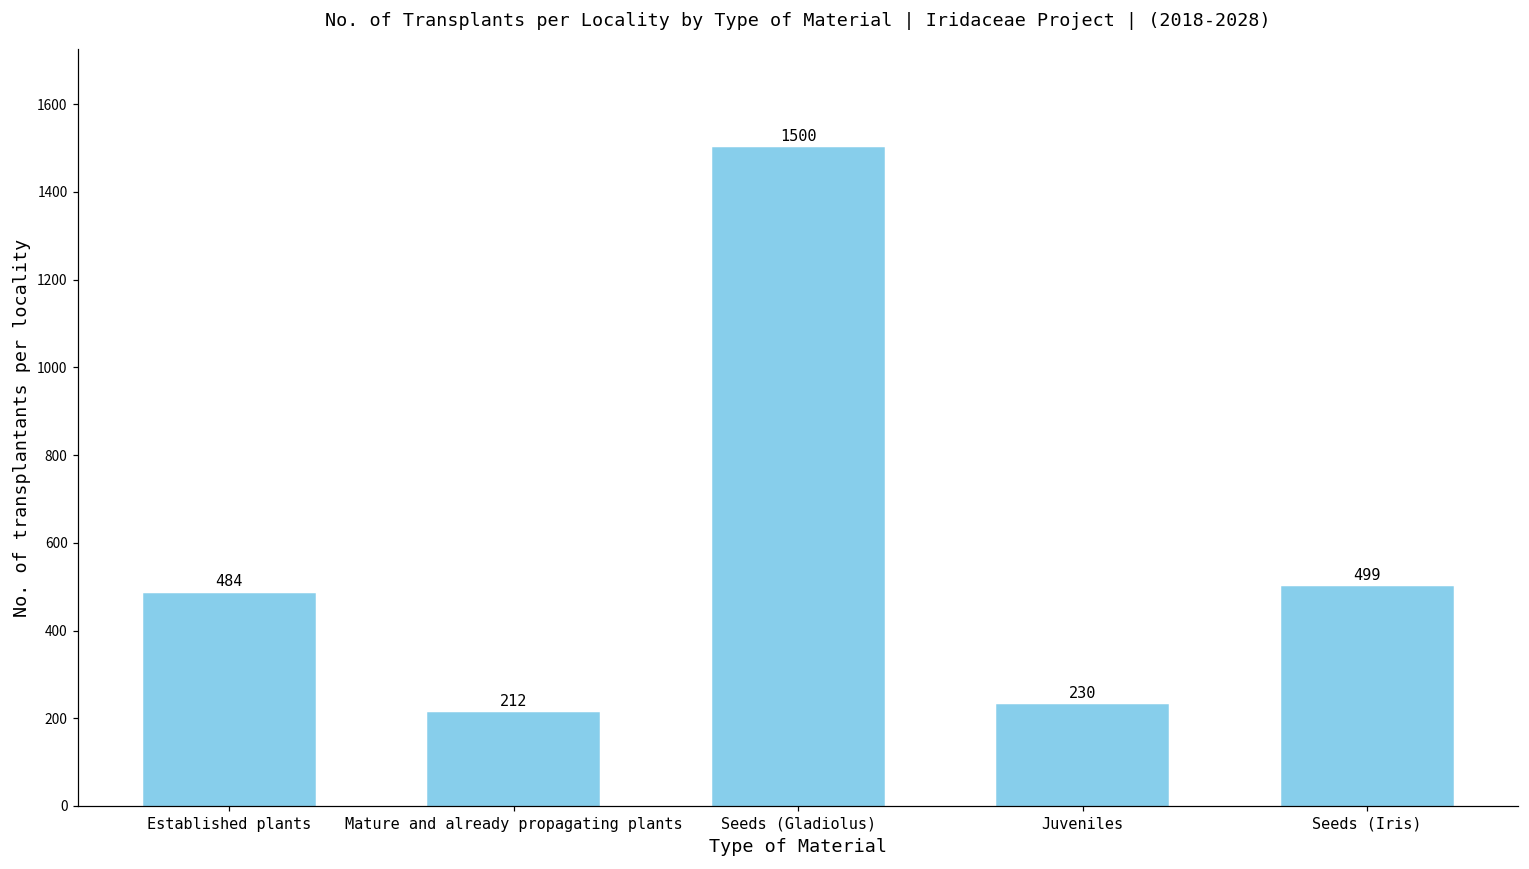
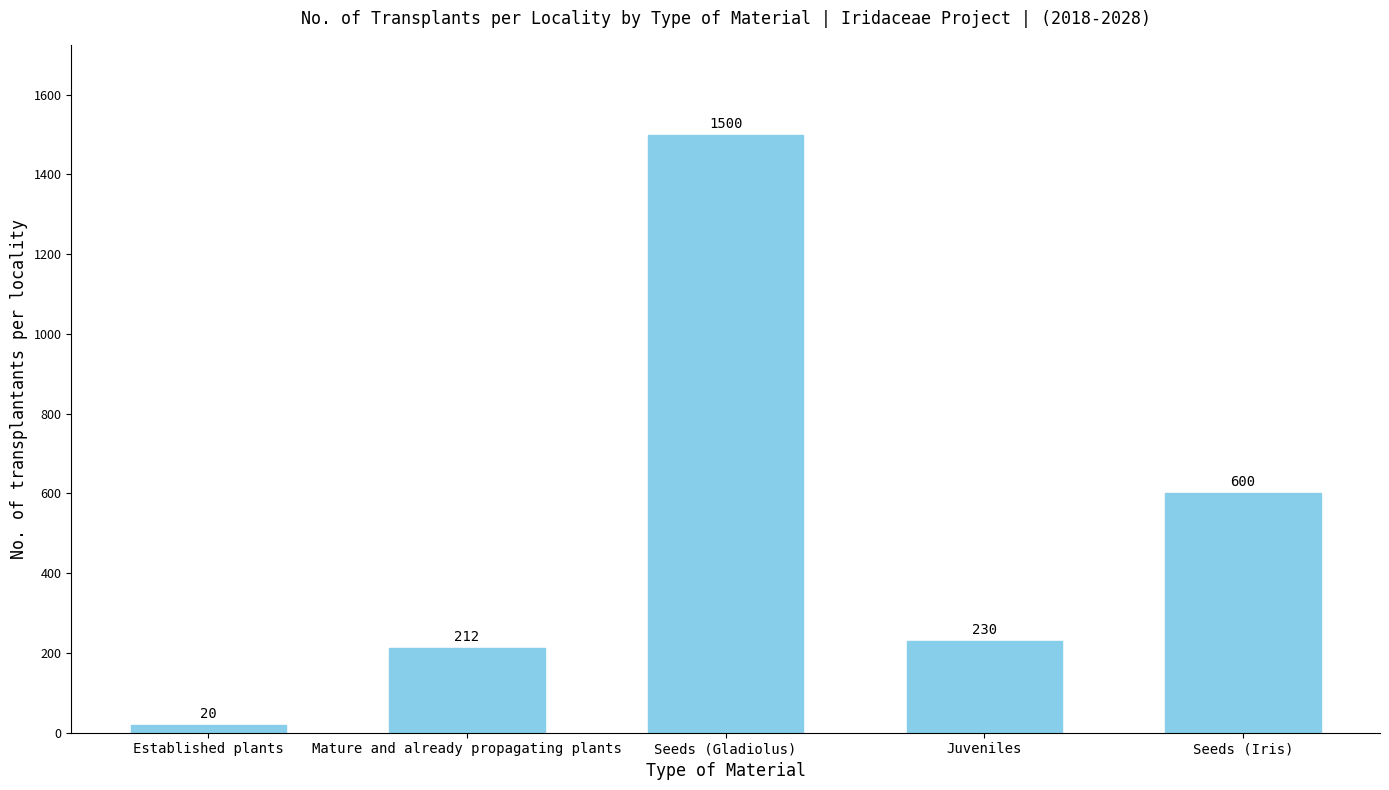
  {
-   "Established plants": 484,
+   "Established plants": 20,
    "Mature and already propagating plants": 212,
    "Seeds (Gladiolus)": 1500,
    "Juveniles": 230,
-   "Seeds (Iris)": 499
+   "Seeds (Iris)": 600
  }
